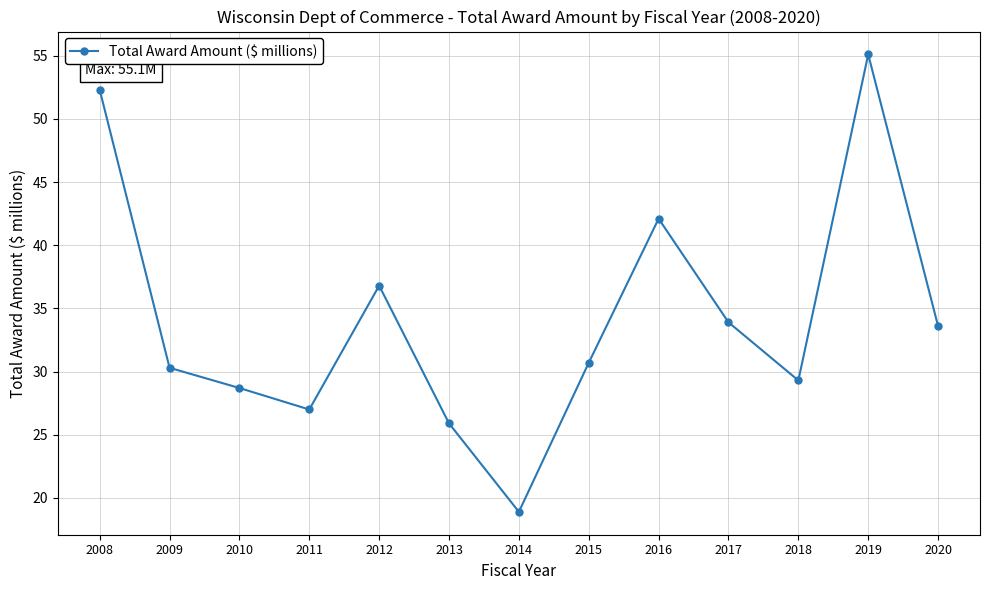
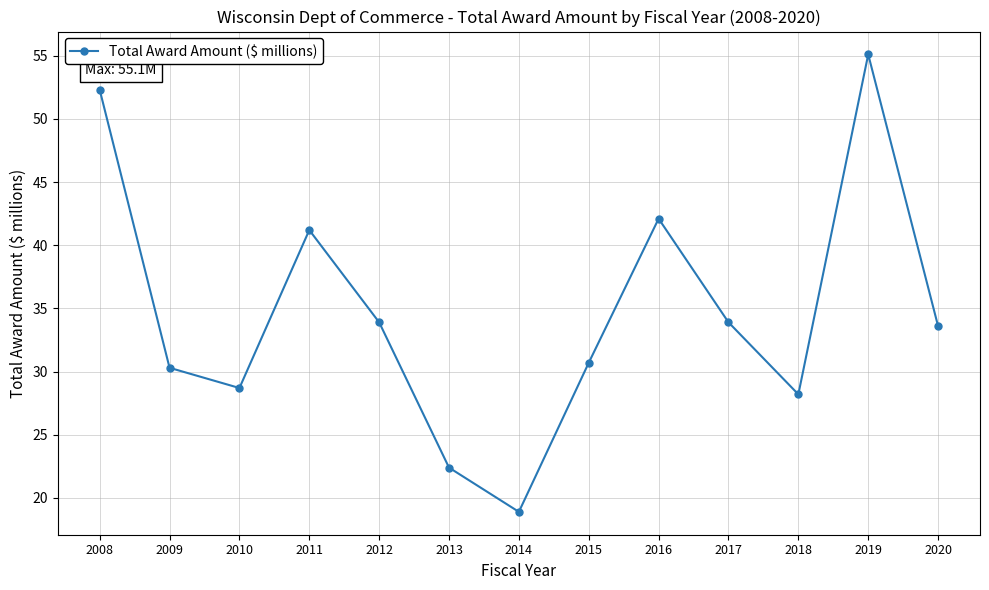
  {
    "2009": 30.3,
    "2010": 28.7,
-   "2011": 27.0,
-   "2012": 36.8,
-   "2013": 25.9,
+   "2011": 41.2,
+   "2012": 33.9,
+   "2013": 22.4,
    "2014": 18.9,
    "2015": 30.7,
    "2016": 42.1,
    "2017": 33.9,
-   "2018": 29.3,
+   "2018": 28.2,
    "2019": 55.1,
    "2020": 33.6
  }
